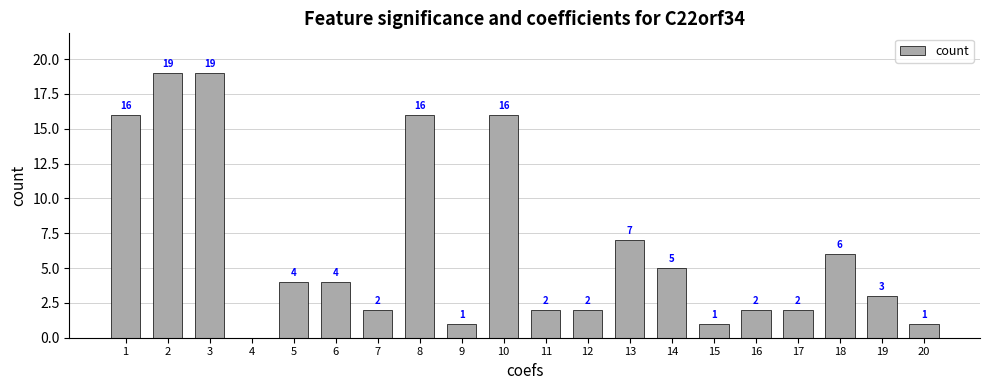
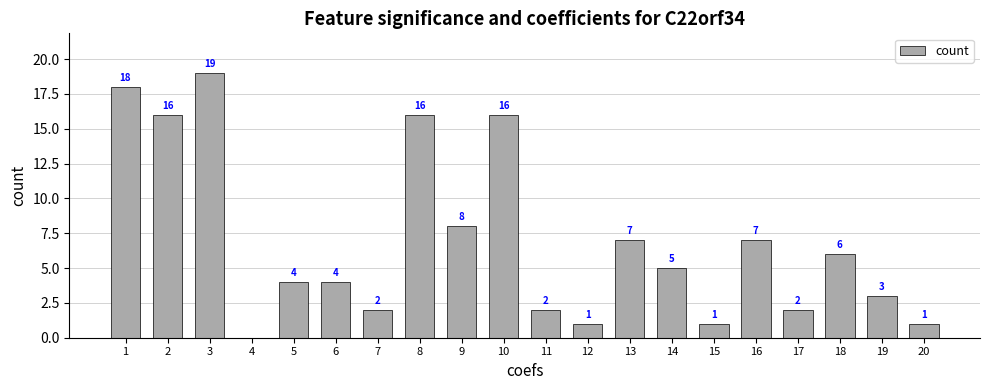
  {
-   "1": 16,
-   "2": 19,
+   "1": 18,
+   "2": 16,
    "3": 19,
    "5": 4,
    "6": 4,
    "7": 2,
    "8": 16,
-   "9": 1,
+   "9": 8,
    "10": 16,
    "11": 2,
-   "12": 2,
+   "12": 1,
    "13": 7,
    "14": 5,
    "15": 1,
-   "16": 2,
+   "16": 7,
    "17": 2,
    "18": 6,
    "19": 3,
    "20": 1
  }
